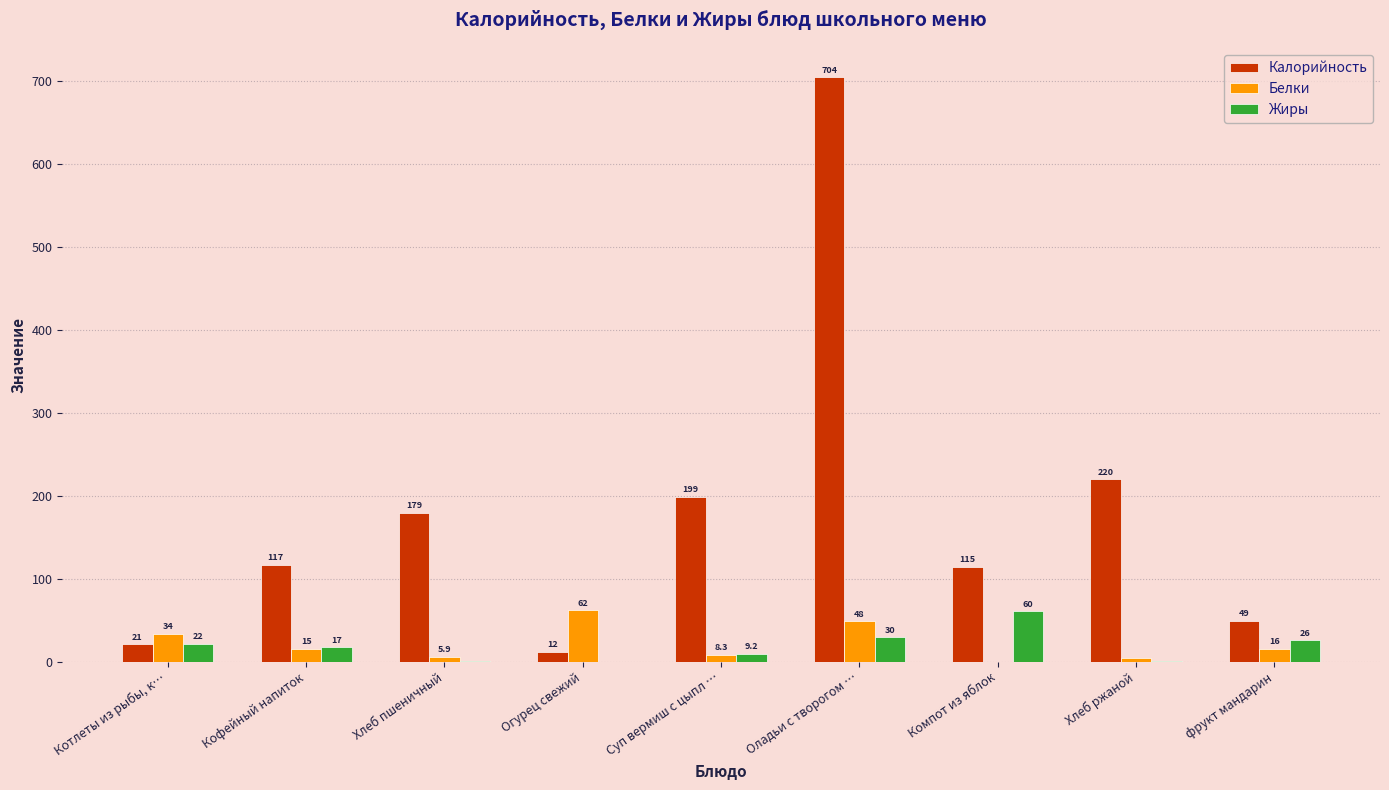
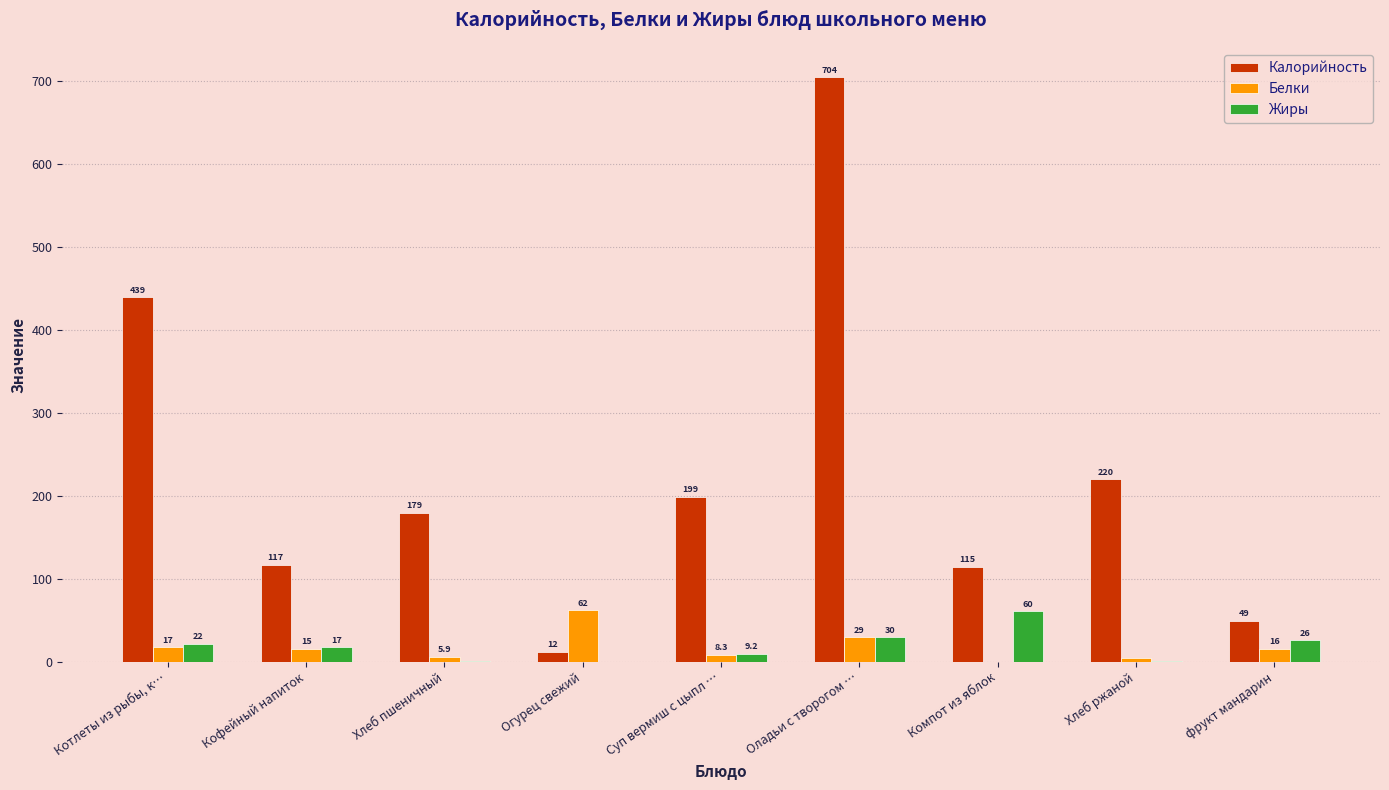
  {
    "Калорийность": {
-     "Котлеты из рыбы, к…": 21,
+     "Котлеты из рыбы, к…": 439,
      "Кофейный напиток": 117,
      "Хлеб пшеничный": 179,
      "Огурец свежий": 12,
      "Суп вермиш с цыпл …": 199,
      "Оладьи с творогом …": 704,
      "Компот из яблок": 115,
      "Хлеб ржаной": 220,
      "фрукт мандарин": 49
    },
    "Белки": {
-     "Котлеты из рыбы, к…": 34,
+     "Котлеты из рыбы, к…": 17,
      "Кофейный напиток": 15,
      "Хлеб пшеничный": 5.9,
      "Огурец свежий": 62,
      "Суп вермиш с цыпл …": 8.3,
-     "Оладьи с творогом …": 48,
+     "Оладьи с творогом …": 29,
      "фрукт мандарин": 16
    },
    "Жиры": {
      "Котлеты из рыбы, к…": 22,
      "Кофейный напиток": 17,
      "Суп вермиш с цыпл …": 9.2,
      "Оладьи с творогом …": 30,
      "Компот из яблок": 60,
      "фрукт мандарин": 26
    }
  }
